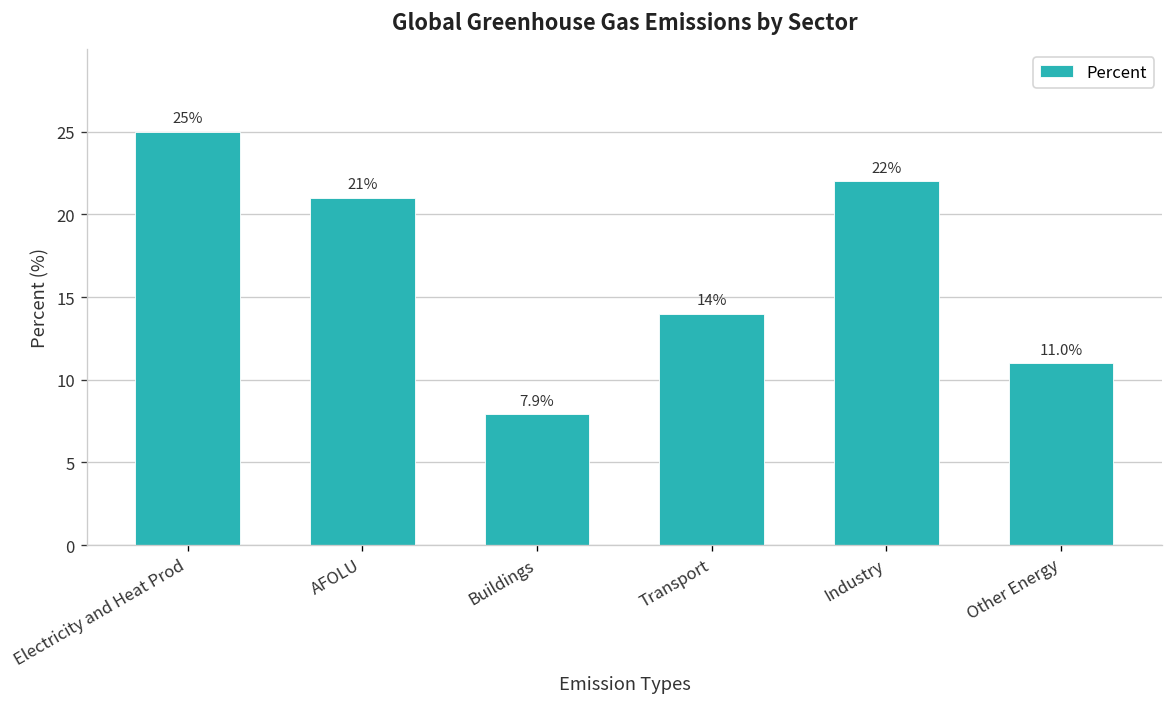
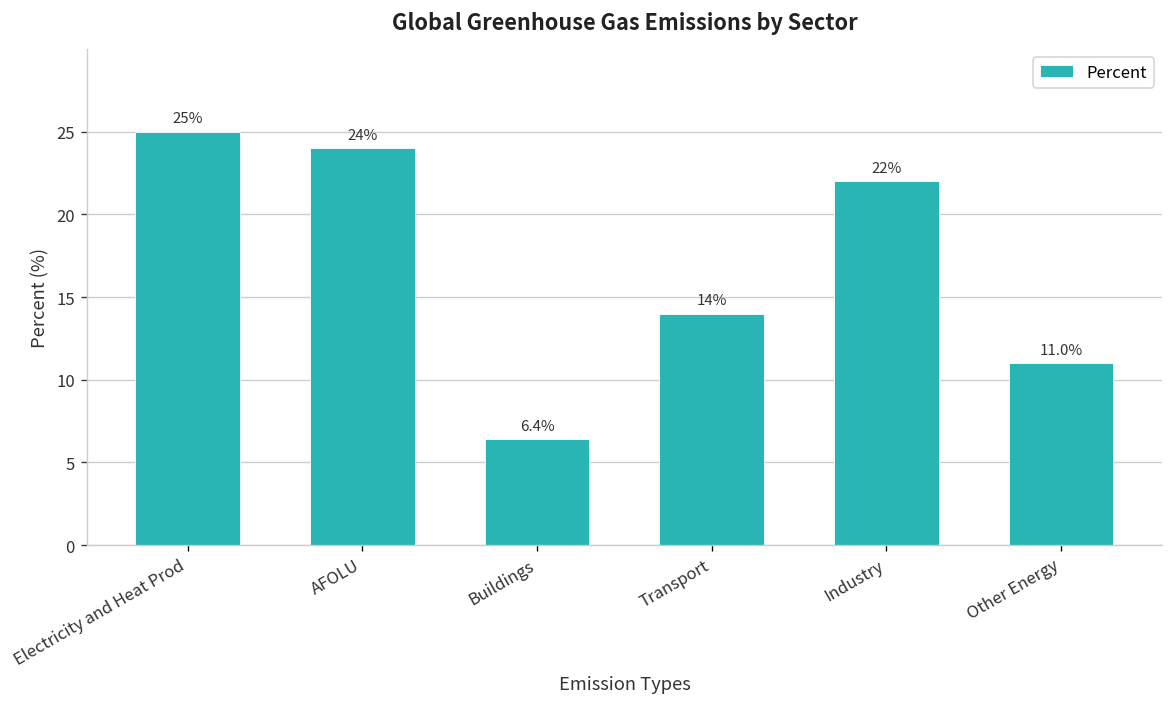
  {
    "Electricity and Heat Prod": "25%",
-   "AFOLU": "21%",
-   "Buildings": "7.9%",
+   "AFOLU": "24%",
+   "Buildings": "6.4%",
    "Transport": "14%",
    "Industry": "22%",
    "Other Energy": "11.0%"
  }
